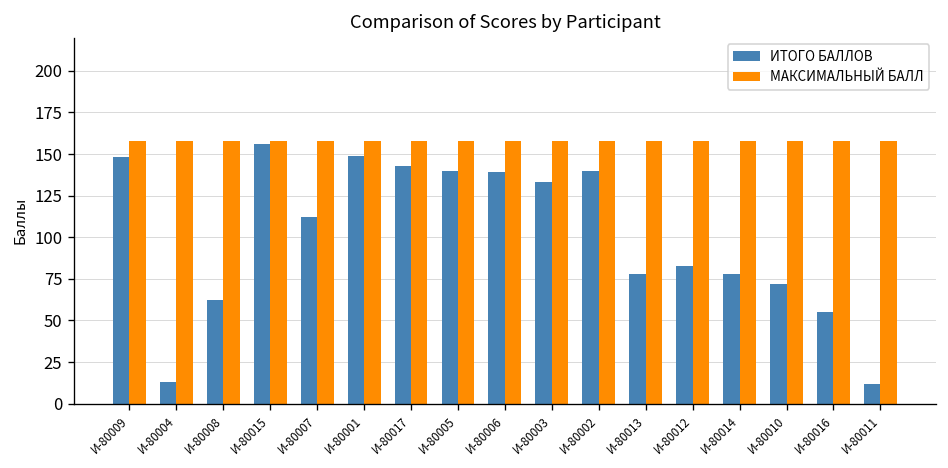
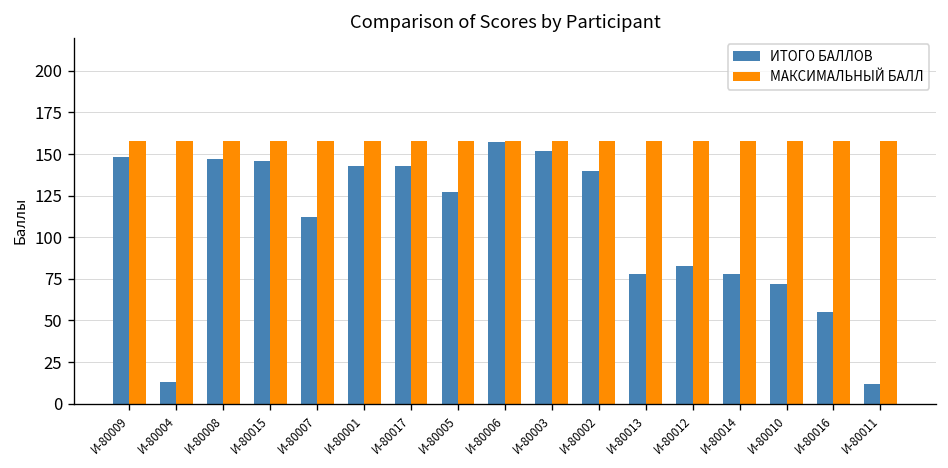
  {
    "ИТОГО БАЛЛОВ": {
      "И-80009": 148,
      "И-80004": 13,
-     "И-80008": 62,
-     "И-80015": 156,
+     "И-80008": 147,
+     "И-80015": 146,
      "И-80007": 112,
-     "И-80001": 149,
+     "И-80001": 143,
      "И-80017": 143,
-     "И-80005": 140,
-     "И-80006": 139,
-     "И-80003": 133,
+     "И-80005": 127,
+     "И-80006": 157,
+     "И-80003": 152,
      "И-80002": 140,
      "И-80013": 78,
      "И-80012": 83,
      "И-80014": 78,
      "И-80010": 72,
      "И-80016": 55,
      "И-80011": 12
    },
    "МАКСИМАЛЬНЫЙ БАЛЛ": {
      "И-80009": 158,
      "И-80004": 158,
      "И-80008": 158,
      "И-80015": 158,
      "И-80007": 158,
      "И-80001": 158,
      "И-80017": 158,
      "И-80005": 158,
      "И-80006": 158,
      "И-80003": 158,
      "И-80002": 158,
      "И-80013": 158,
      "И-80012": 158,
      "И-80014": 158,
      "И-80010": 158,
      "И-80016": 158,
      "И-80011": 158
    }
  }
